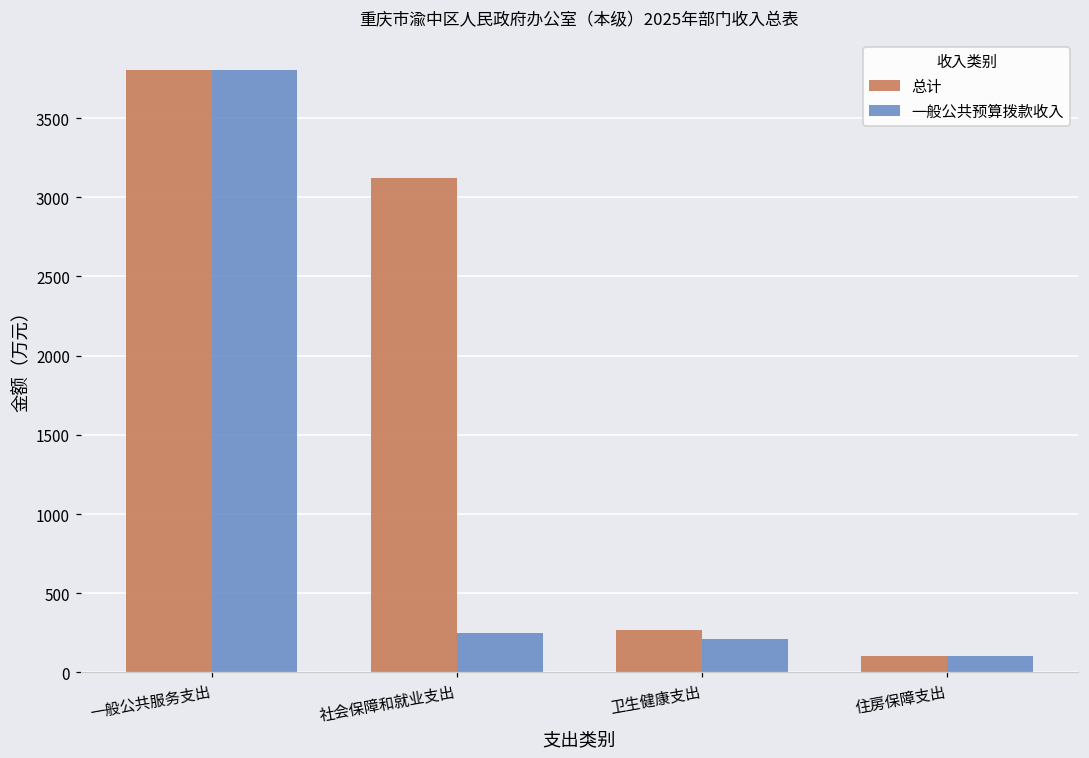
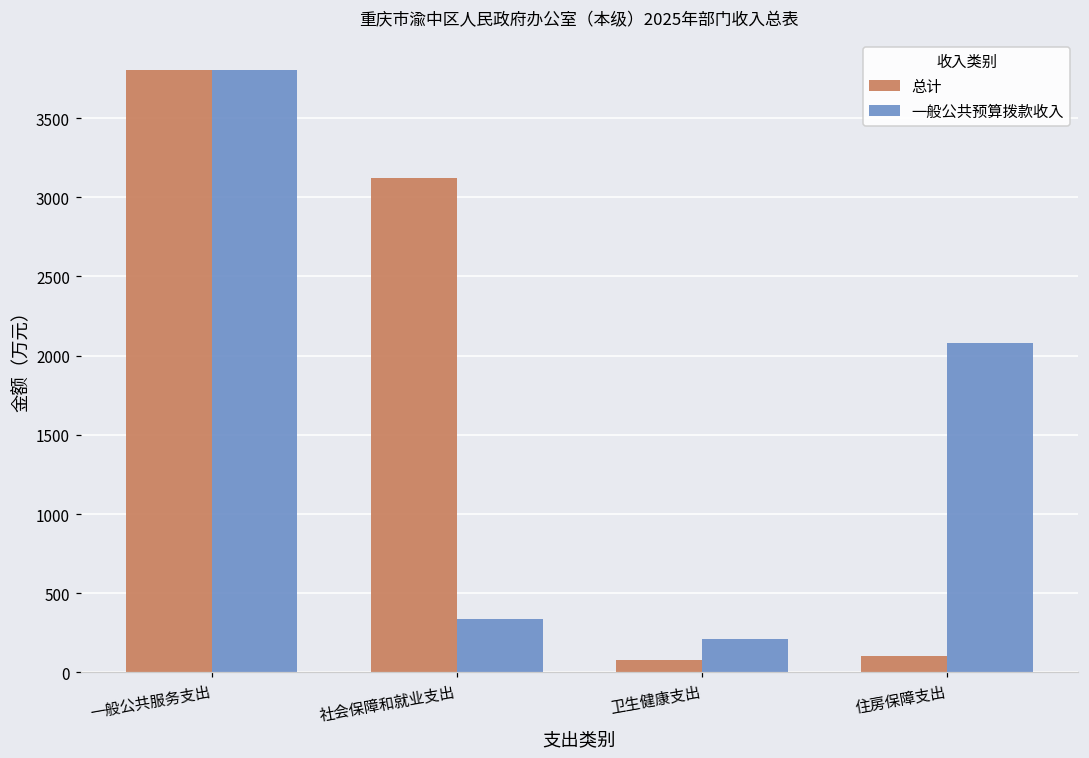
  {
    "总计": {
      "一般公共服务支出": 3800,
      "社会保障和就业支出": 3120,
-     "卫生健康支出": 270,
+     "卫生健康支出": 80,
      "住房保障支出": 100
    },
    "一般公共预算拨款收入": {
      "一般公共服务支出": 3800,
-     "社会保障和就业支出": 250,
+     "社会保障和就业支出": 340,
      "卫生健康支出": 210,
-     "住房保障支出": 100
+     "住房保障支出": 2080
    }
  }
